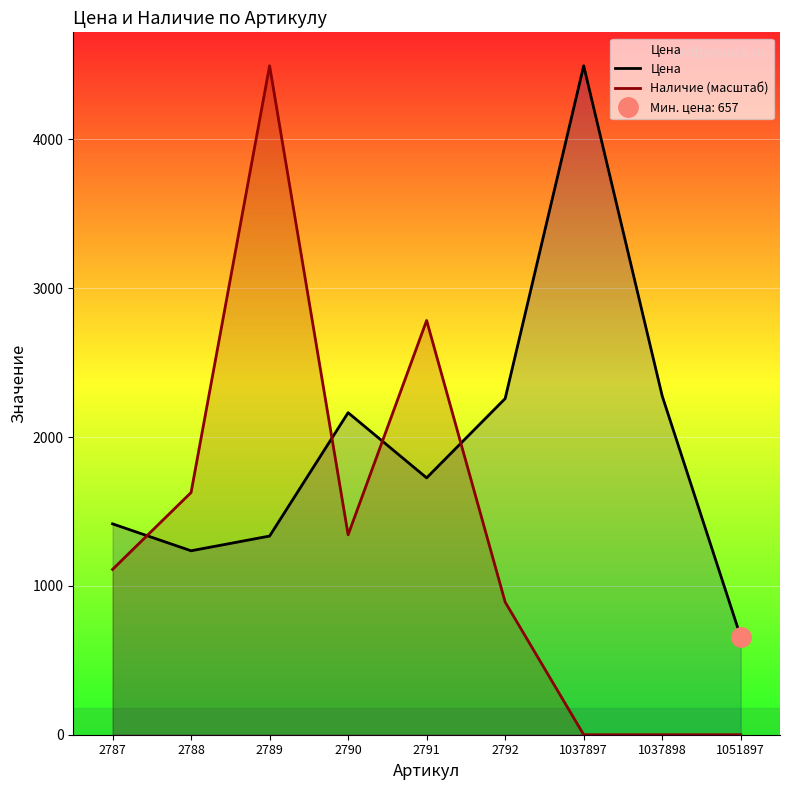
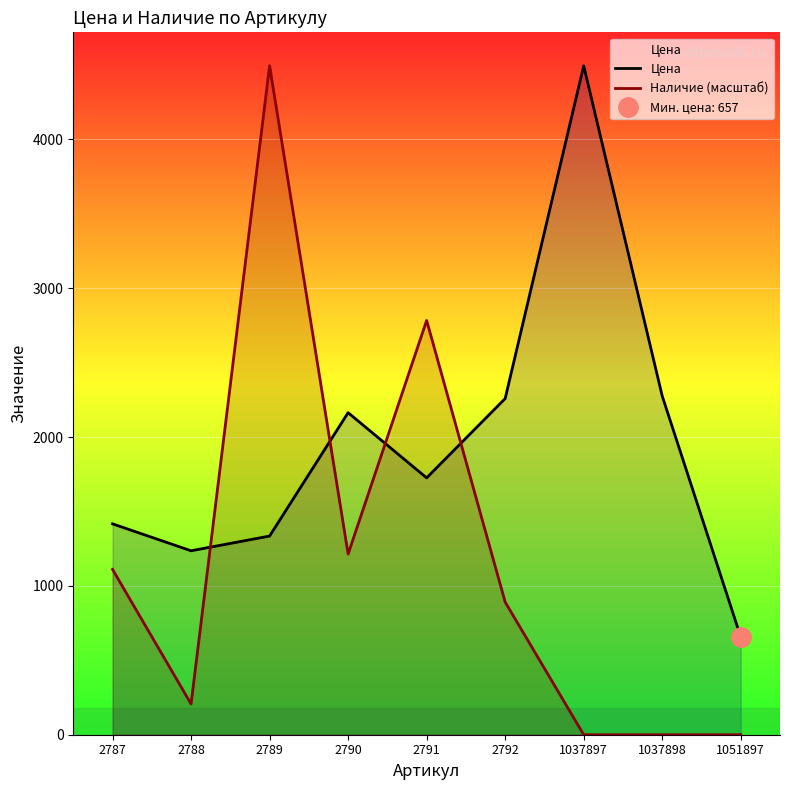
  {
    "Наличие (масштаб)": {
      "2787": 1110,
-     "2788": 1630,
+     "2788": 210,
      "2789": 4500,
-     "2790": 1340,
+     "2790": 1210,
      "2791": 2780,
      "2792": 890
    }
  }
